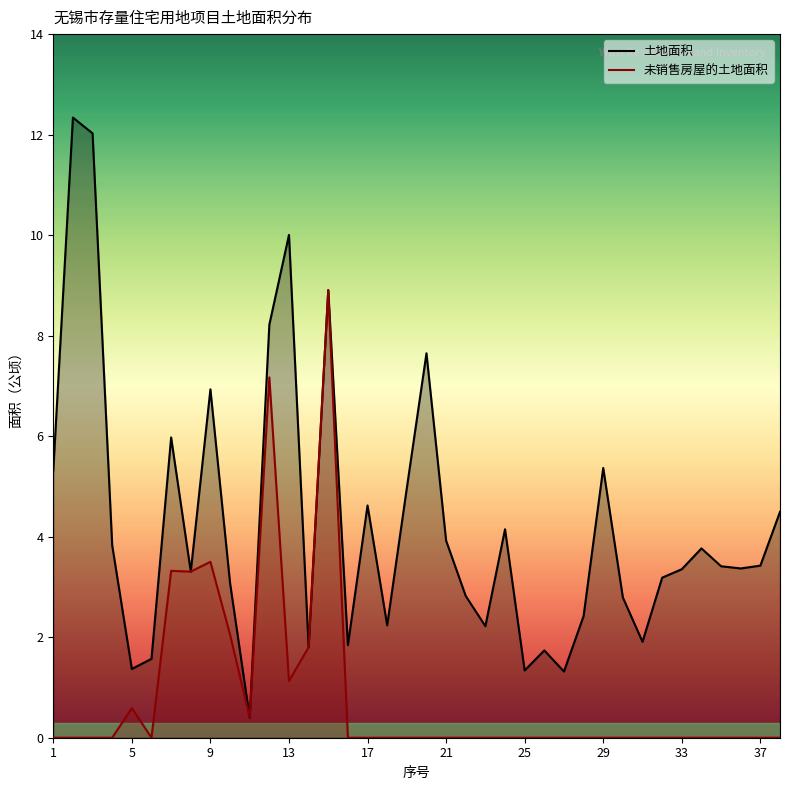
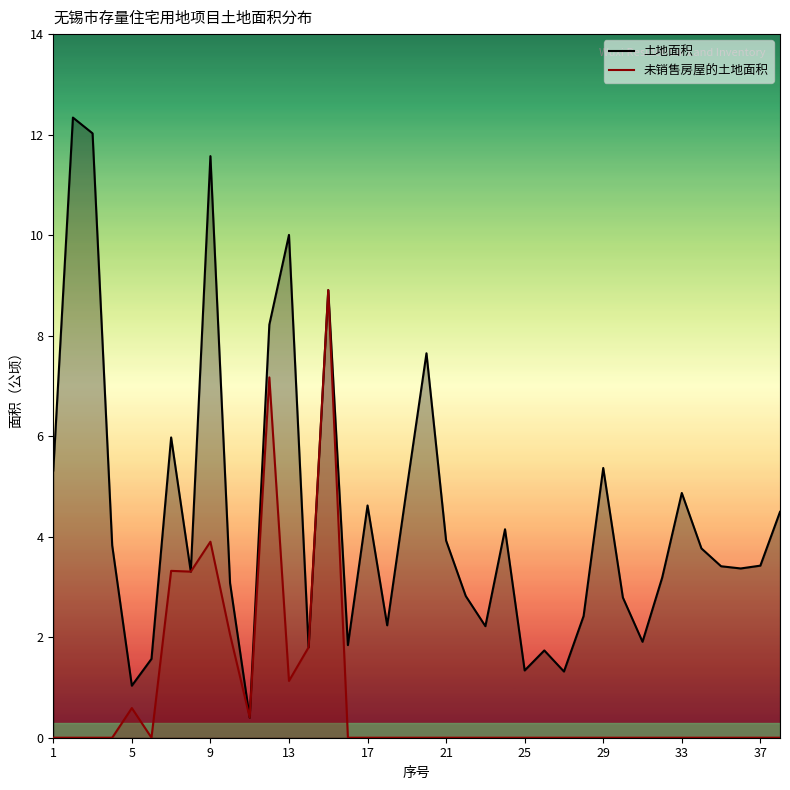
  {
    "土地面积": {
      "1": 5.3,
-     "5": 1.4,
-     "9": 6.9,
+     "5": 1.0,
+     "9": 11.6,
      "13": 10.0,
      "17": 4.6,
      "21": 3.9,
      "25": 1.3,
      "29": 5.4,
-     "33": 3.4,
+     "33": 4.9,
      "37": 3.4
    },
    "未销售房屋的土地面积": {
      "5": 0.6,
-     "9": 3.5,
+     "9": 3.9,
      "13": 1.1
    }
  }
